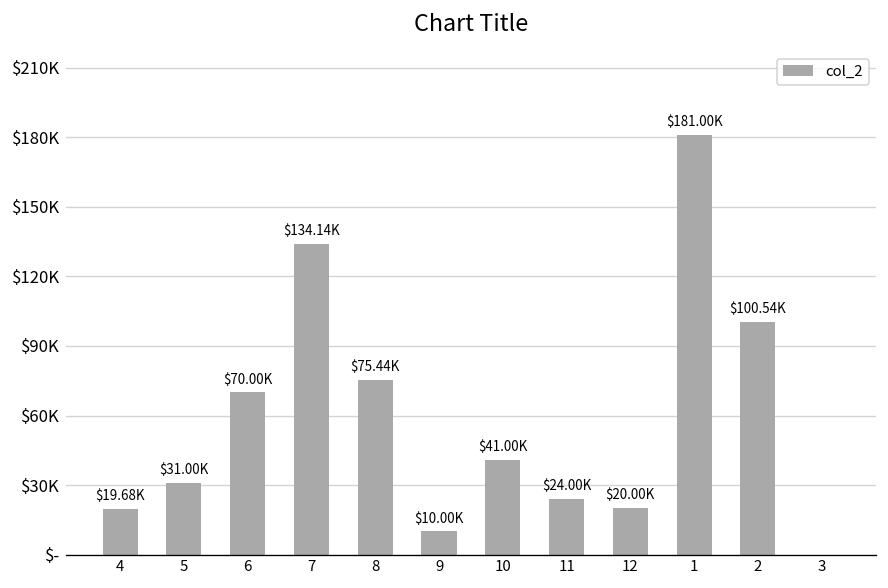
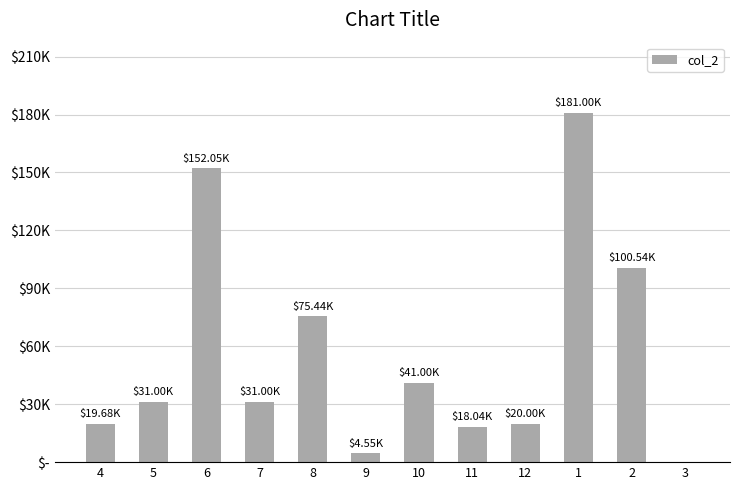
  {
    "4": "$19.68K",
    "5": "$31.00K",
-   "6": "$70.00K",
-   "7": "$134.14K",
+   "6": "$152.05K",
+   "7": "$31.00K",
    "8": "$75.44K",
-   "9": "$10.00K",
+   "9": "$4.55K",
    "10": "$41.00K",
-   "11": "$24.00K",
+   "11": "$18.04K",
    "12": "$20.00K",
    "1": "$181.00K",
    "2": "$100.54K"
  }
